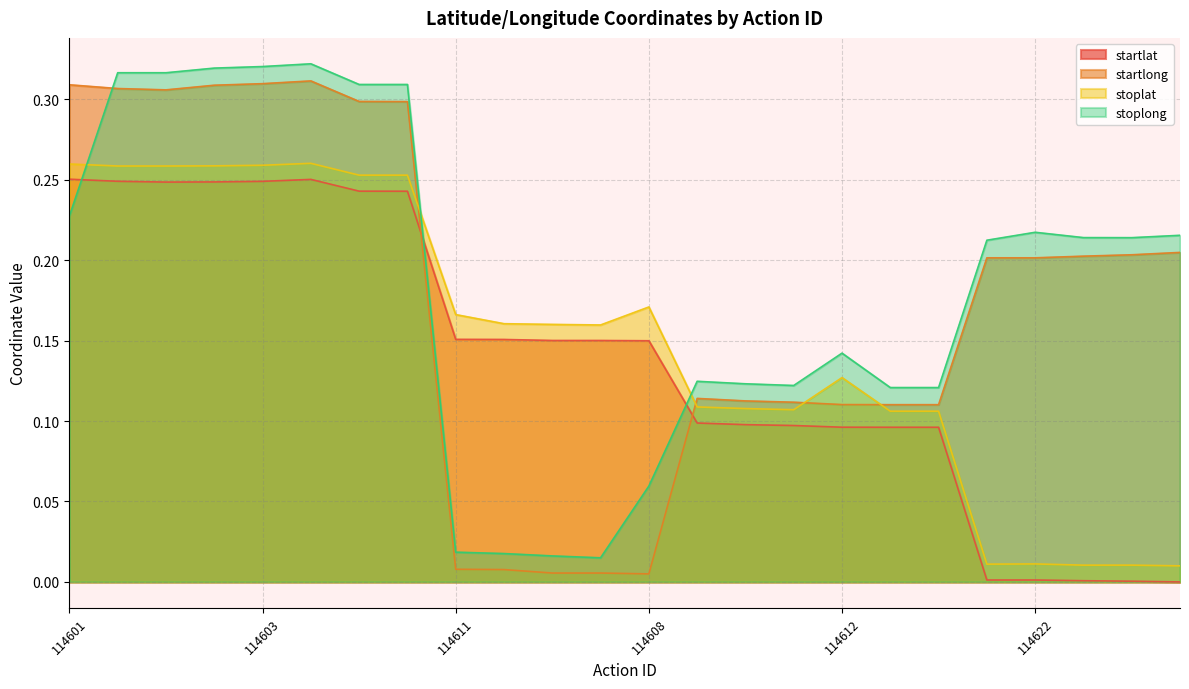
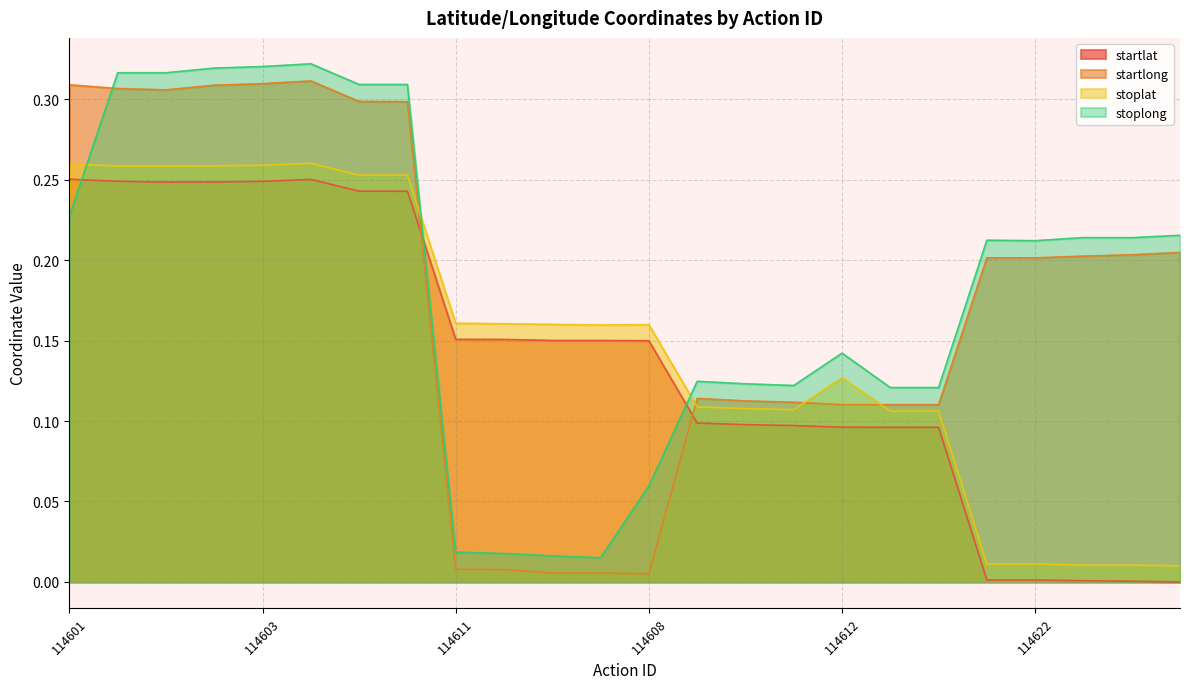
  {
    "stoplat": {
      "114601": 0.260,
      "114603": 0.259,
-     "114611": 0.166,
-     "114608": 0.171,
+     "114611": 0.161,
+     "114608": 0.160,
      "114612": 0.127,
      "114622": 0.011
    },
    "stoplong": {
      "114601": 0.228,
      "114603": 0.320,
      "114611": 0.019,
      "114608": 0.060,
      "114612": 0.142,
-     "114622": 0.217
+     "114622": 0.212
    }
  }
